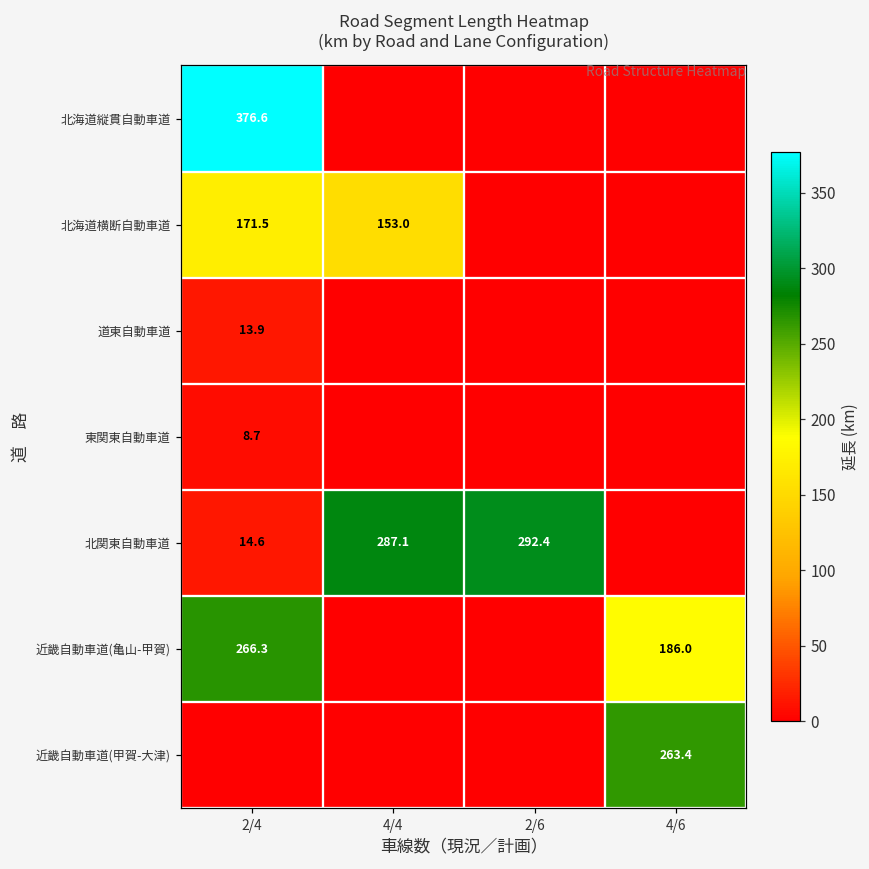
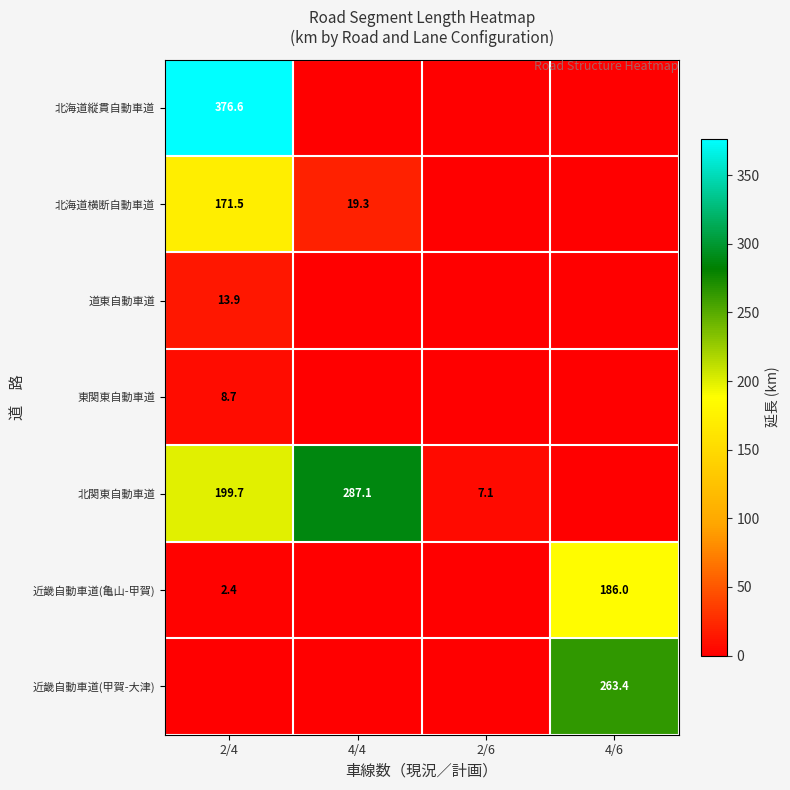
  {
    "北海道縦貫自動車道": {
      "2/4": 376.6
    },
    "北海道横断自動車道": {
      "2/4": 171.5,
-     "4/4": 153.0
+     "4/4": 19.3
    },
    "道東自動車道": {
      "2/4": 13.9
    },
    "東関東自動車道": {
      "2/4": 8.7
    },
    "北関東自動車道": {
-     "2/4": 14.6,
+     "2/4": 199.7,
      "4/4": 287.1,
-     "2/6": 292.4
+     "2/6": 7.1
    },
    "近畿自動車道(亀山-甲賀)": {
-     "2/4": 266.3,
+     "2/4": 2.4,
      "4/6": 186.0
    },
    "近畿自動車道(甲賀-大津)": {
      "4/6": 263.4
    }
  }
